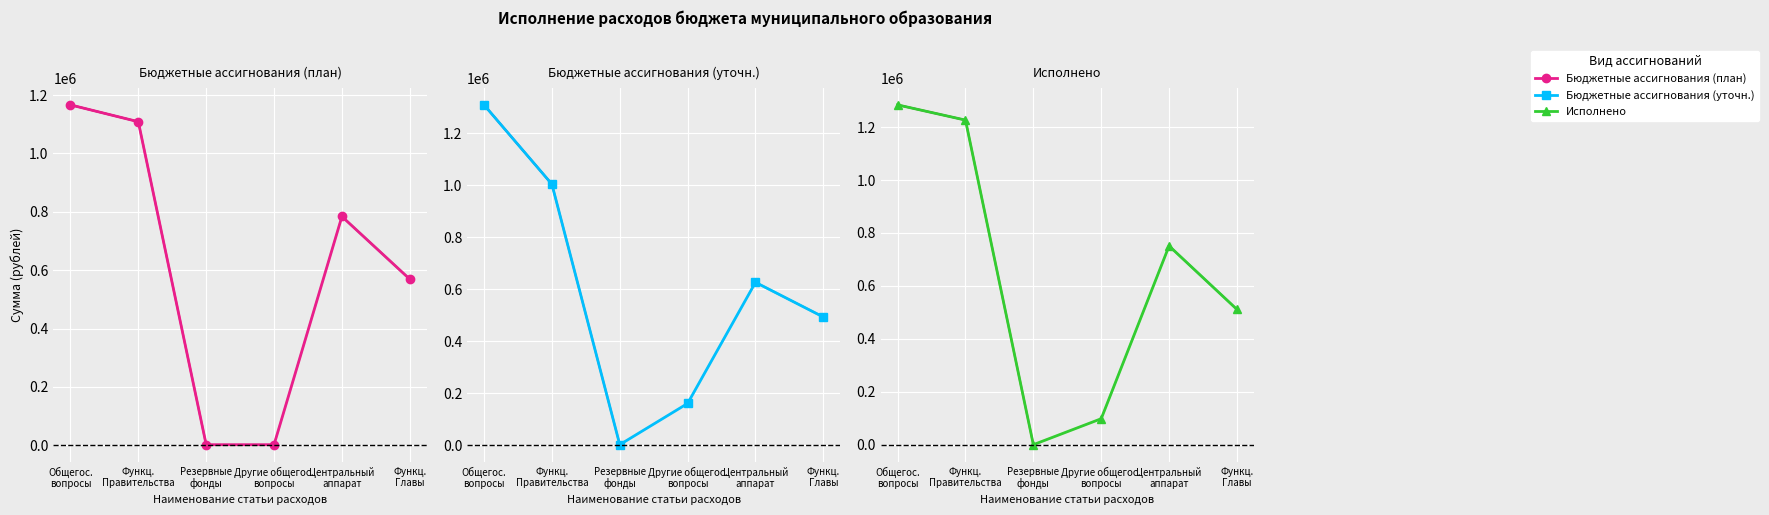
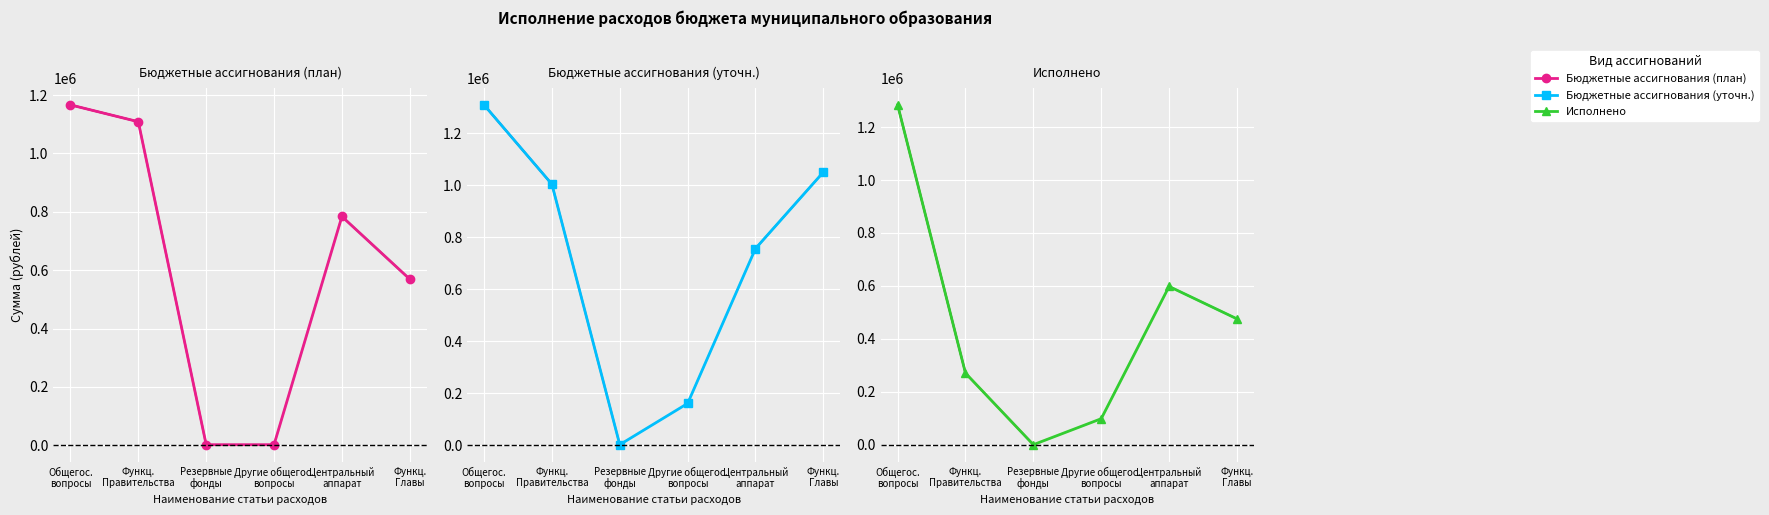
  {
    "Бюджетные ассигнования (уточн.)": {
      "Бюджетные ассигнования (уточн.)": {
-       "Центральный аппарат": 630000,
-       "Функц. Главы": 490000
+       "Центральный аппарат": 760000,
+       "Функц. Главы": 1050000
      }
    },
    "Исполнено": {
      "Исполнено": {
-       "Функц. Правительства": 1230000,
-       "Центральный аппарат": 750000,
-       "Функц. Главы": 510000
+       "Функц. Правительства": 270000,
+       "Центральный аппарат": 600000,
+       "Функц. Главы": 480000
      }
    }
  }
